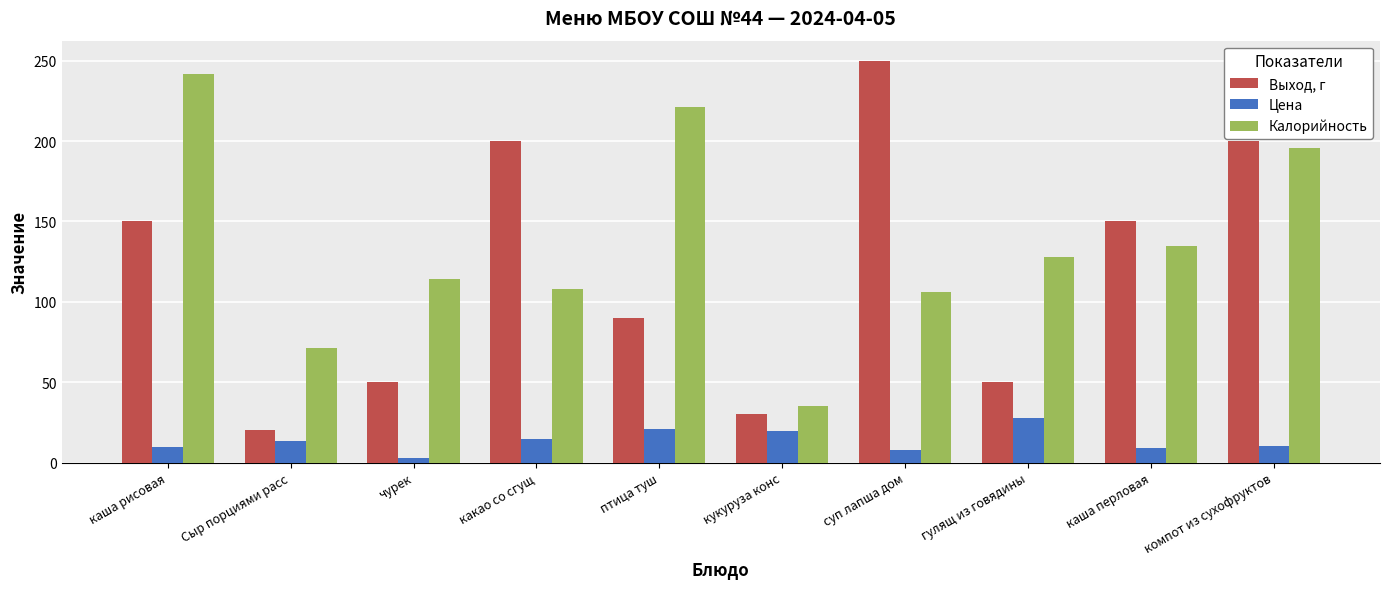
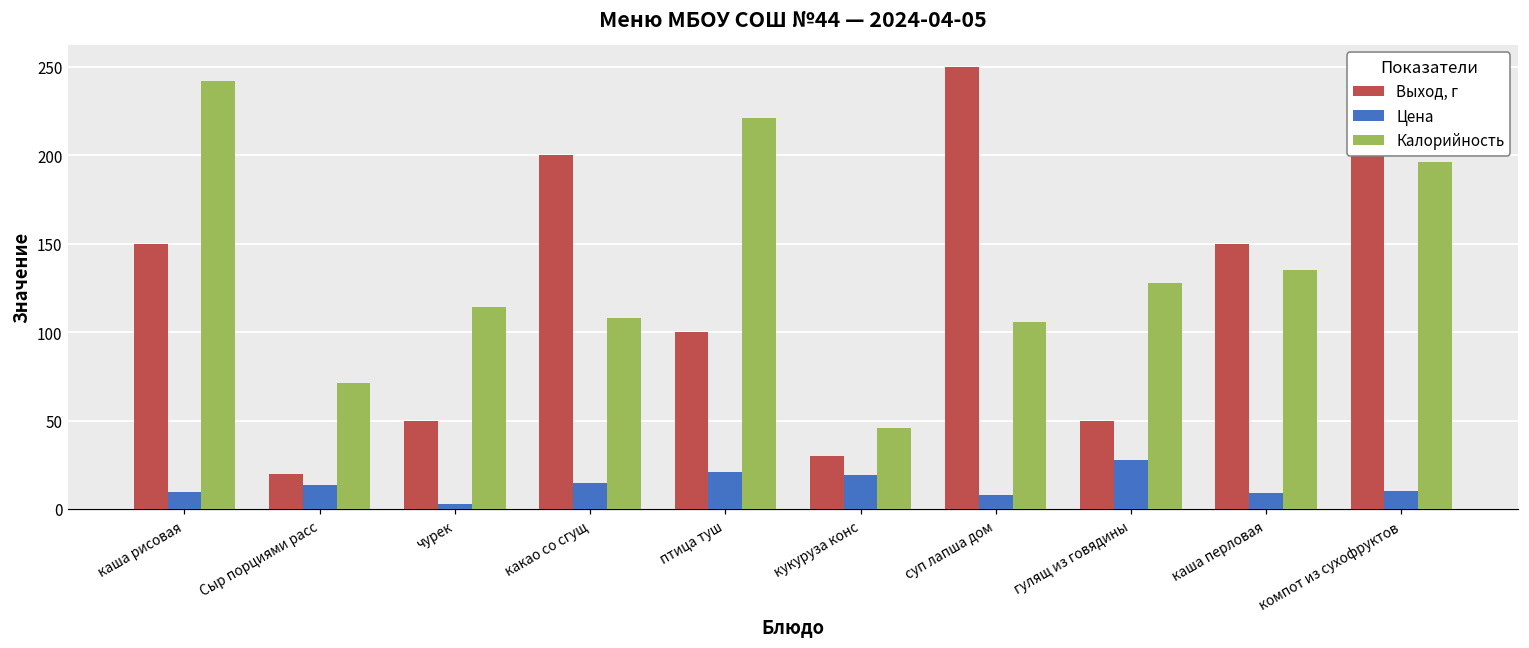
  {
    "Выход, г": {
      "каша рисовая": 150,
      "Сыр порциями расс": 20,
      "чурек": 50,
      "какао со сгущ": 200,
-     "птица туш": 90,
+     "птица туш": 100,
      "кукуруза конс": 30,
      "суп лапша дом": 250,
      "гулящ из говядины": 50,
      "каша перловая": 150,
      "компот из сухофруктов": 200
    },
    "Цена": {
      "каша рисовая": 10,
      "Сыр порциями расс": 13,
      "чурек": 3,
      "какао со сгущ": 15,
      "птица туш": 21,
      "кукуруза конс": 19,
      "суп лапша дом": 8,
      "гулящ из говядины": 28,
      "каша перловая": 9,
      "компот из сухофруктов": 10
    },
    "Калорийность": {
      "каша рисовая": 242,
      "Сыр порциями расс": 71,
      "чурек": 114,
      "какао со сгущ": 108,
      "птица туш": 221,
-     "кукуруза конс": 35,
+     "кукуруза конс": 46,
      "суп лапша дом": 106,
      "гулящ из говядины": 128,
      "каша перловая": 135,
      "компот из сухофруктов": 196
    }
  }
